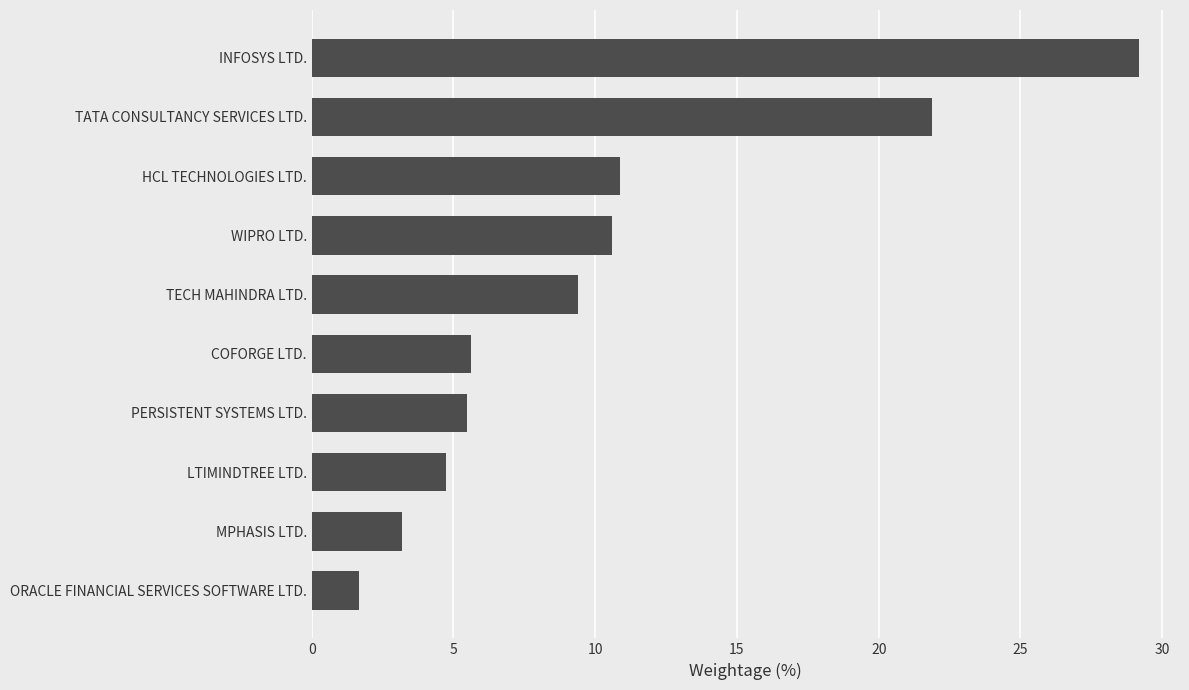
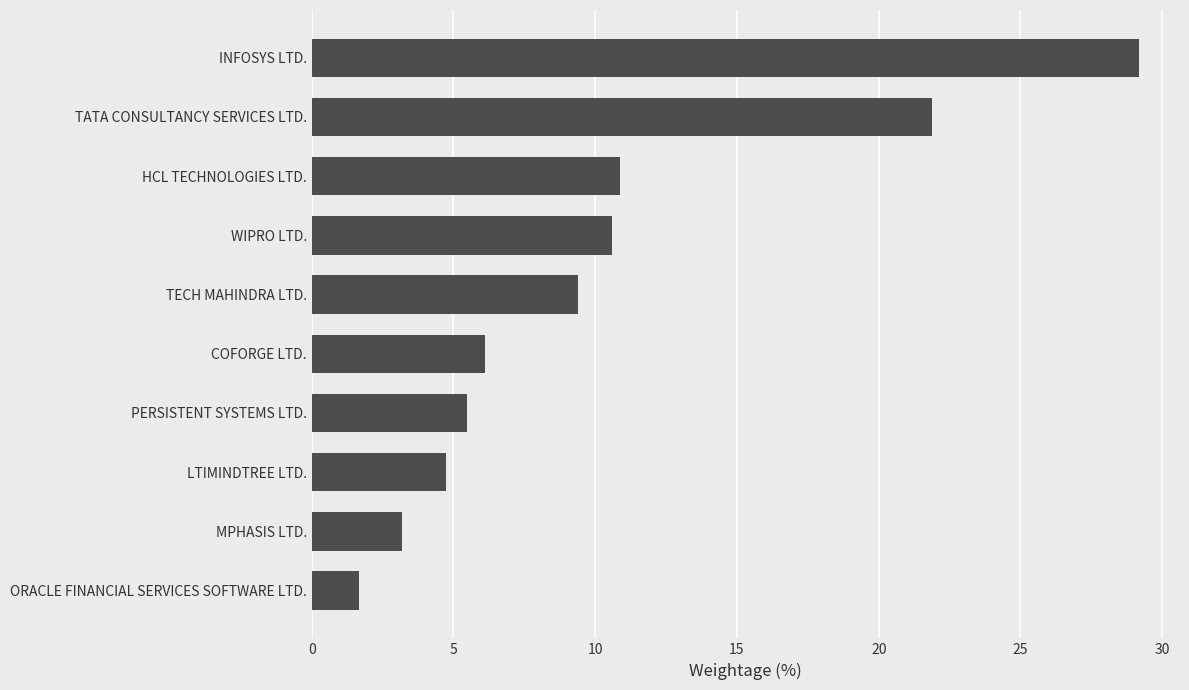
  {
    "INFOSYS LTD.": 29.2,
    "TATA CONSULTANCY SERVICES LTD.": 21.9,
    "HCL TECHNOLOGIES LTD.": 10.9,
    "WIPRO LTD.": 10.6,
    "TECH MAHINDRA LTD.": 9.4,
-   "COFORGE LTD.": 5.6,
+   "COFORGE LTD.": 6.1,
    "PERSISTENT SYSTEMS LTD.": 5.5,
    "LTIMINDTREE LTD.": 4.7,
    "MPHASIS LTD.": 3.2,
    "ORACLE FINANCIAL SERVICES SOFTWARE LTD.": 1.7
  }
